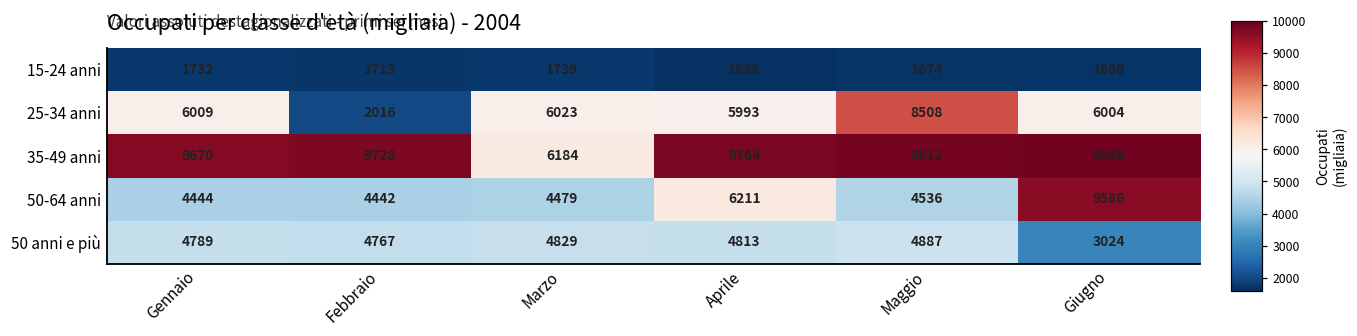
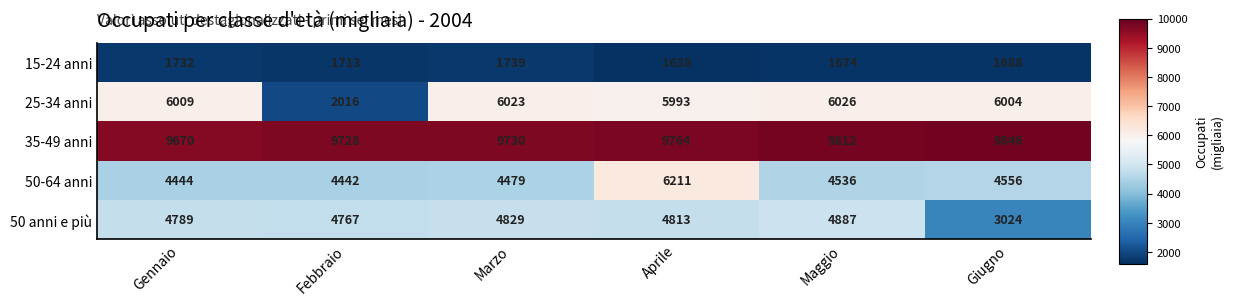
  {
    "15-24 anni": {
      "Gennaio": 1732,
      "Febbraio": 1713,
      "Marzo": 1739,
      "Aprile": 1638,
      "Maggio": 1674,
      "Giugno": 1688
    },
    "25-34 anni": {
      "Gennaio": 6009,
      "Febbraio": 2016,
      "Marzo": 6023,
      "Aprile": 5993,
-     "Maggio": 8508,
+     "Maggio": 6026,
      "Giugno": 6004
    },
    "35-49 anni": {
      "Gennaio": 9670,
      "Febbraio": 9728,
-     "Marzo": 6184,
+     "Marzo": 9730,
      "Aprile": 9764,
      "Maggio": 9812,
      "Giugno": 9846
    },
    "50-64 anni": {
      "Gennaio": 4444,
      "Febbraio": 4442,
      "Marzo": 4479,
      "Aprile": 6211,
      "Maggio": 4536,
-     "Giugno": 9586
+     "Giugno": 4556
    },
    "50 anni e più": {
      "Gennaio": 4789,
      "Febbraio": 4767,
      "Marzo": 4829,
      "Aprile": 4813,
      "Maggio": 4887,
      "Giugno": 3024
    }
  }
